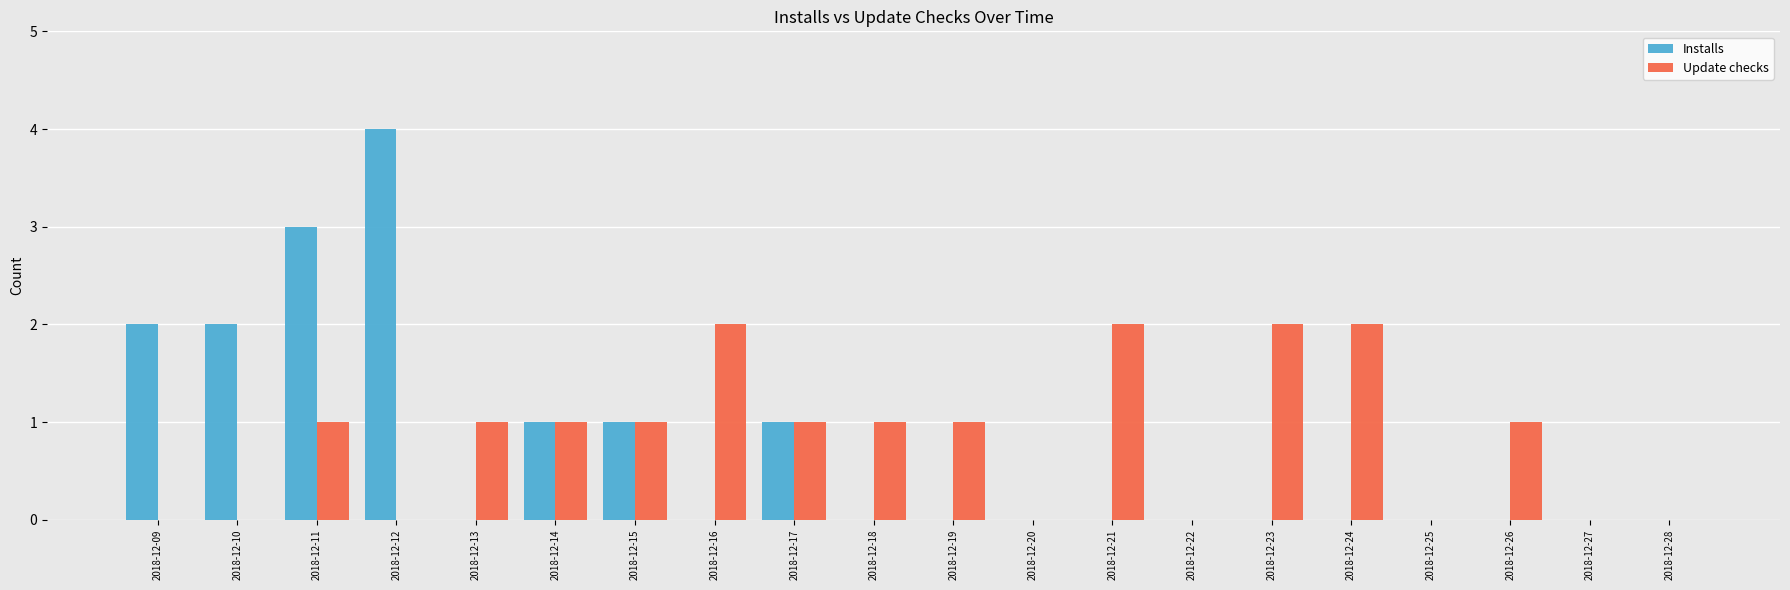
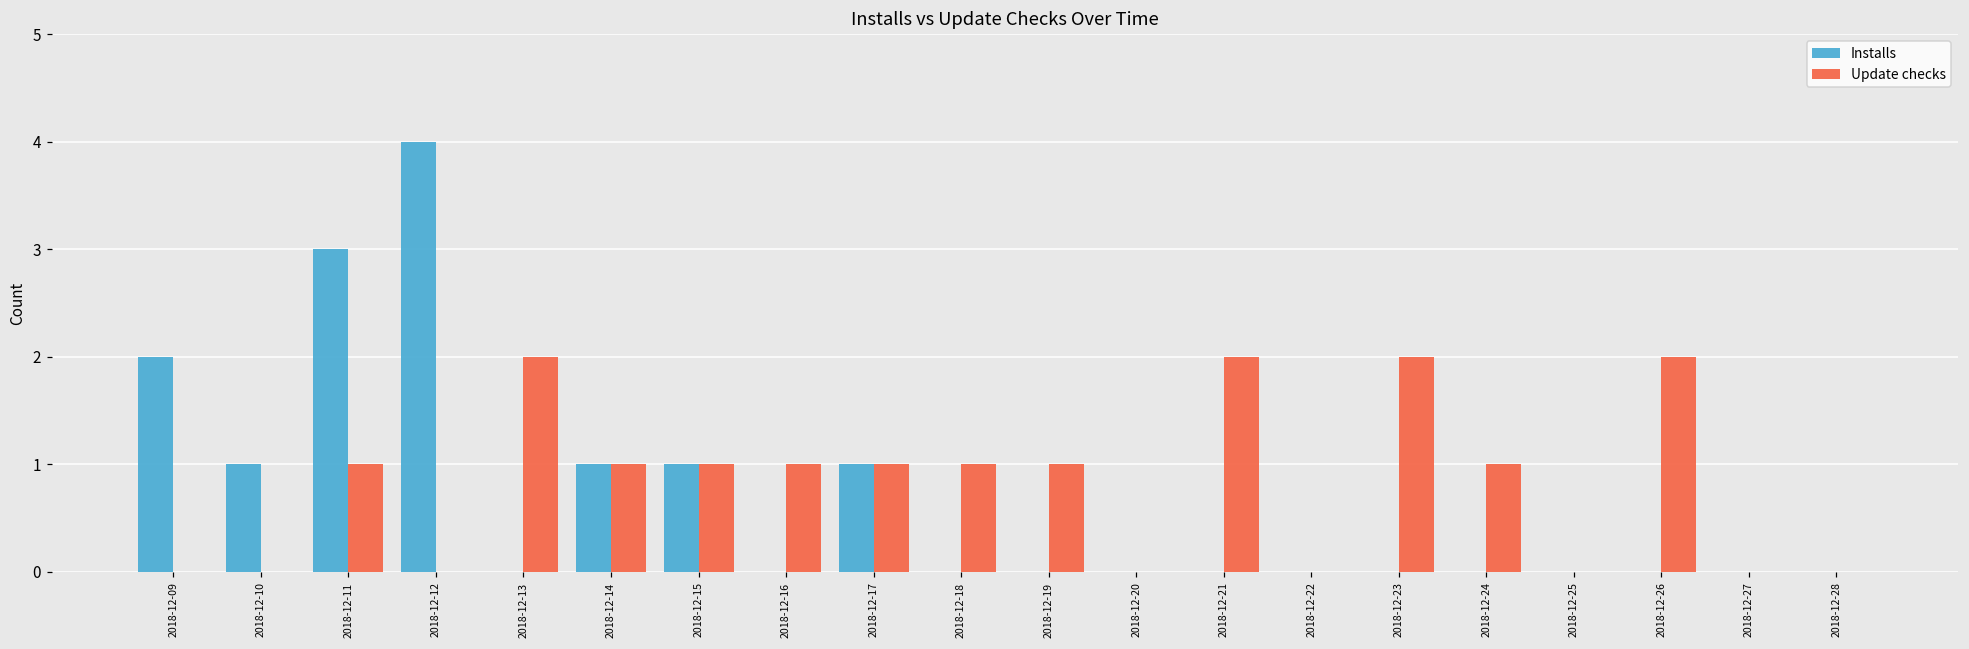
  {
    "Installs": {
      "2018-12-09": 2,
-     "2018-12-10": 2,
+     "2018-12-10": 1,
      "2018-12-11": 3,
      "2018-12-12": 4,
      "2018-12-13": 0,
      "2018-12-14": 1,
      "2018-12-15": 1,
      "2018-12-16": 0,
      "2018-12-17": 1,
      "2018-12-18": 0,
      "2018-12-19": 0,
      "2018-12-20": 0,
      "2018-12-21": 0,
      "2018-12-22": 0,
      "2018-12-23": 0,
      "2018-12-24": 0,
      "2018-12-25": 0,
      "2018-12-26": 0,
      "2018-12-27": 0,
      "2018-12-28": 0
    },
    "Update checks": {
      "2018-12-09": 0,
      "2018-12-10": 0,
      "2018-12-11": 1,
      "2018-12-12": 0,
-     "2018-12-13": 1,
+     "2018-12-13": 2,
      "2018-12-14": 1,
      "2018-12-15": 1,
-     "2018-12-16": 2,
+     "2018-12-16": 1,
      "2018-12-17": 1,
      "2018-12-18": 1,
      "2018-12-19": 1,
      "2018-12-20": 0,
      "2018-12-21": 2,
      "2018-12-22": 0,
      "2018-12-23": 2,
-     "2018-12-24": 2,
+     "2018-12-24": 1,
      "2018-12-25": 0,
-     "2018-12-26": 1,
+     "2018-12-26": 2,
      "2018-12-27": 0,
      "2018-12-28": 0
    }
  }
